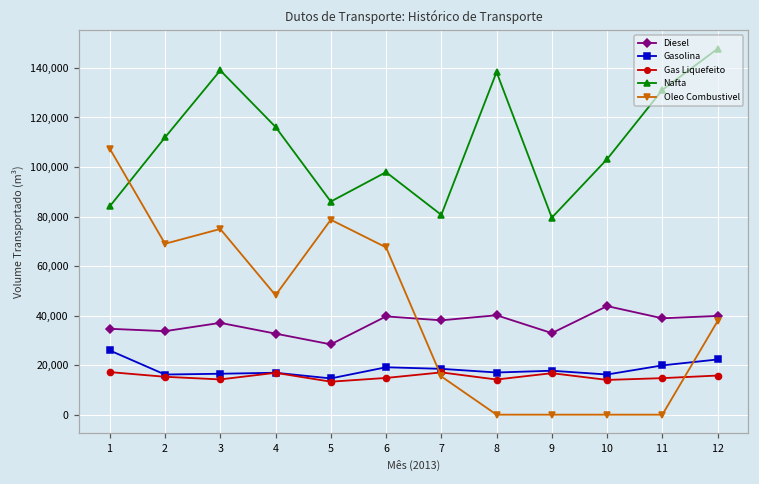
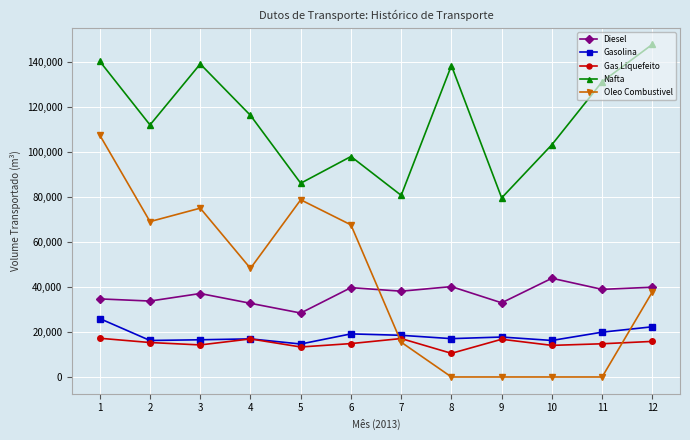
  {
    "Diesel": {
      "1": "35,000",
      "2": "34,000",
      "3": "37,000",
      "4": "33,000",
      "5": "28,000",
      "6": "40,000",
      "7": "38,000",
      "8": "40,000",
      "9": "33,000",
      "10": "44,000",
      "11": "39,000",
      "12": "40,000"
    },
    "Gasolina": {
      "1": "26,000",
      "3": "17,000",
      "5": "15,000",
      "6": "19,000",
      "7": "19,000",
      "8": "17,000",
      "10": "16,000",
      "11": "20,000",
      "12": "22,000"
    },
    "Gas Liquefeito": {
      "1": "17,000",
      "3": "14,000",
      "5": "13,000",
      "6": "15,000",
      "7": "17,000",
-     "8": "14,000",
+     "8": "11,000",
      "10": "14,000",
      "11": "15,000",
      "12": "16,000"
    },
    "Nafta": {
-     "1": "84,000",
+     "1": "140,000",
      "2": "112,000",
      "3": "139,000",
      "4": "116,000",
      "5": "86,000",
      "6": "98,000",
      "7": "81,000",
      "8": "138,000",
      "9": "80,000",
      "10": "103,000"
    },
    "Oleo Combustivel": {
      "1": "107,000",
      "2": "69,000",
      "3": "75,000",
      "4": "48,000",
      "5": "79,000",
      "6": "68,000",
      "7": "15,000",
      "8": "0",
      "9": "0",
      "10": "0",
      "11": "0",
      "12": "38,000"
    }
  }
